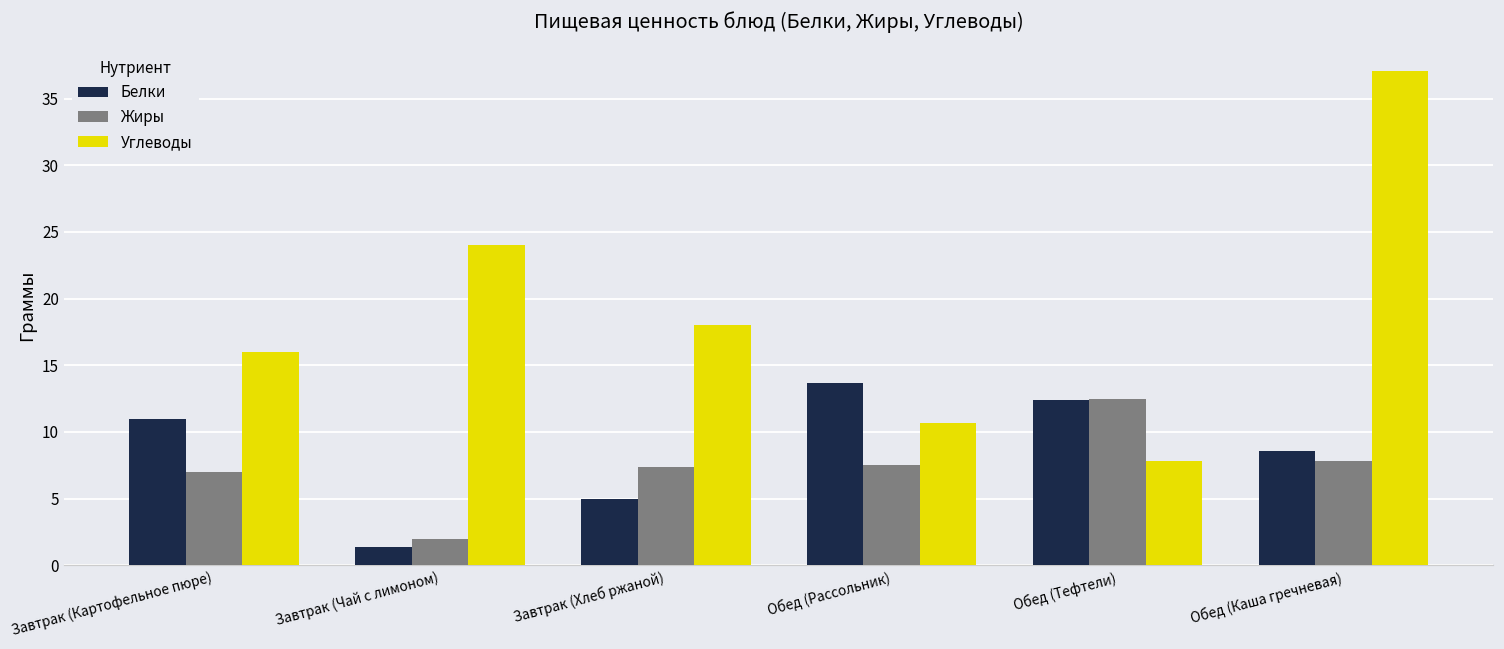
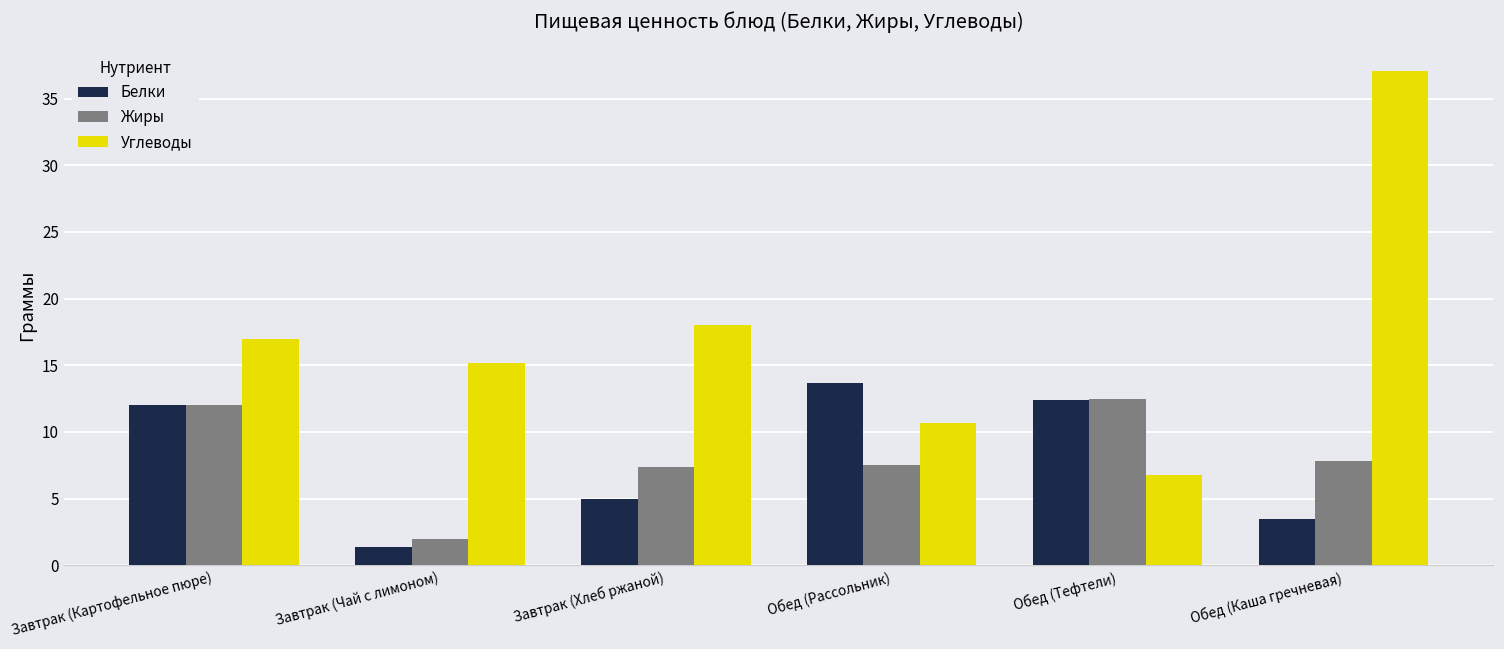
  {
    "Белки": {
-     "Завтрак (Картофельное пюре)": 11,
+     "Завтрак (Картофельное пюре)": 12,
      "Завтрак (Чай с лимоном)": 1.4,
      "Завтрак (Хлеб ржаной)": 5.0,
      "Обед (Рассольник)": 13.6,
      "Обед (Тефтели)": 12.4,
-     "Обед (Каша гречневая)": 8.6
+     "Обед (Каша гречневая)": 3.5
    },
    "Жиры": {
-     "Завтрак (Картофельное пюре)": 7,
+     "Завтрак (Картофельное пюре)": 12,
      "Завтрак (Чай с лимоном)": 2,
      "Завтрак (Хлеб ржаной)": 7.3,
      "Обед (Рассольник)": 7.5,
      "Обед (Тефтели)": 12.5,
      "Обед (Каша гречневая)": 8
    },
    "Углеводы": {
-     "Завтрак (Картофельное пюре)": 16,
-     "Завтрак (Чай с лимоном)": 24.0,
+     "Завтрак (Картофельное пюре)": 17,
+     "Завтрак (Чай с лимоном)": 15.2,
      "Завтрак (Хлеб ржаной)": 18.0,
      "Обед (Рассольник)": 10.7,
-     "Обед (Тефтели)": 7.8,
+     "Обед (Тефтели)": 6.7,
      "Обед (Каша гречневая)": 37.1
    }
  }
